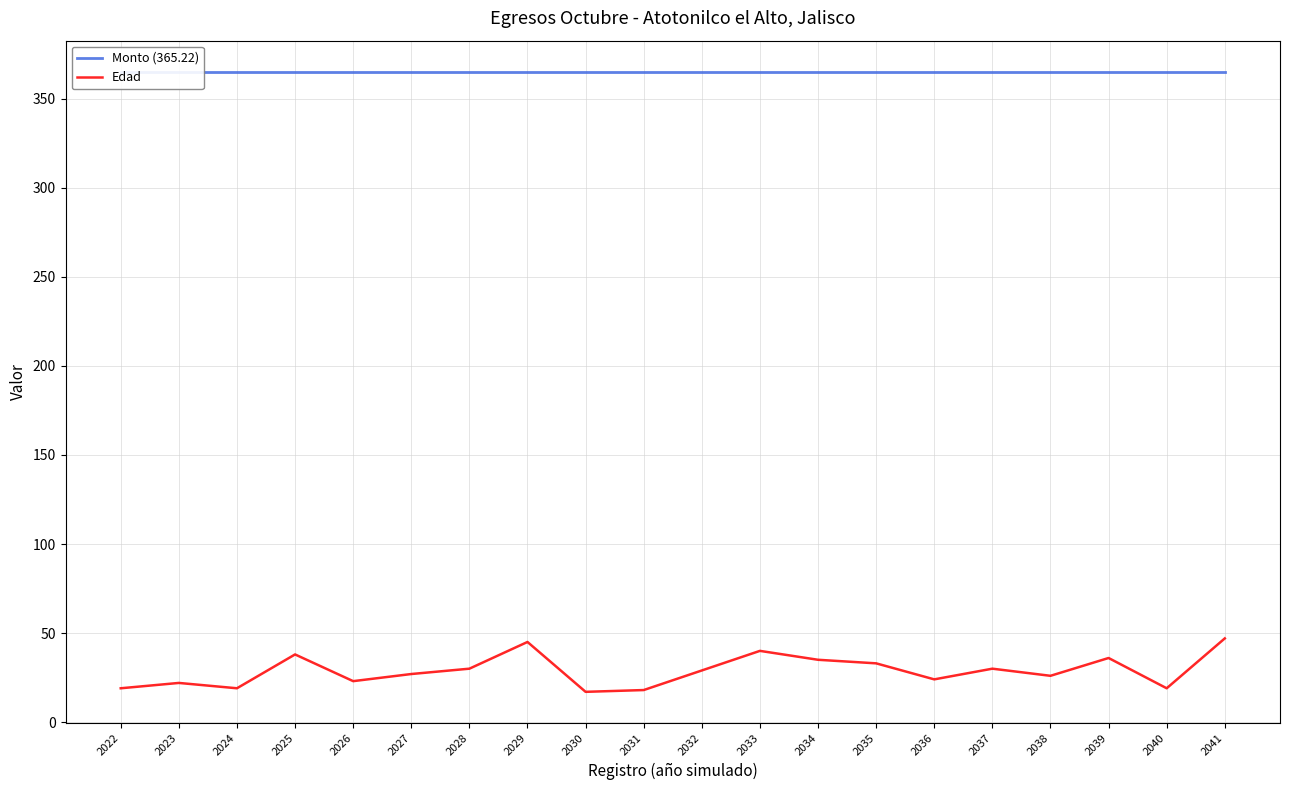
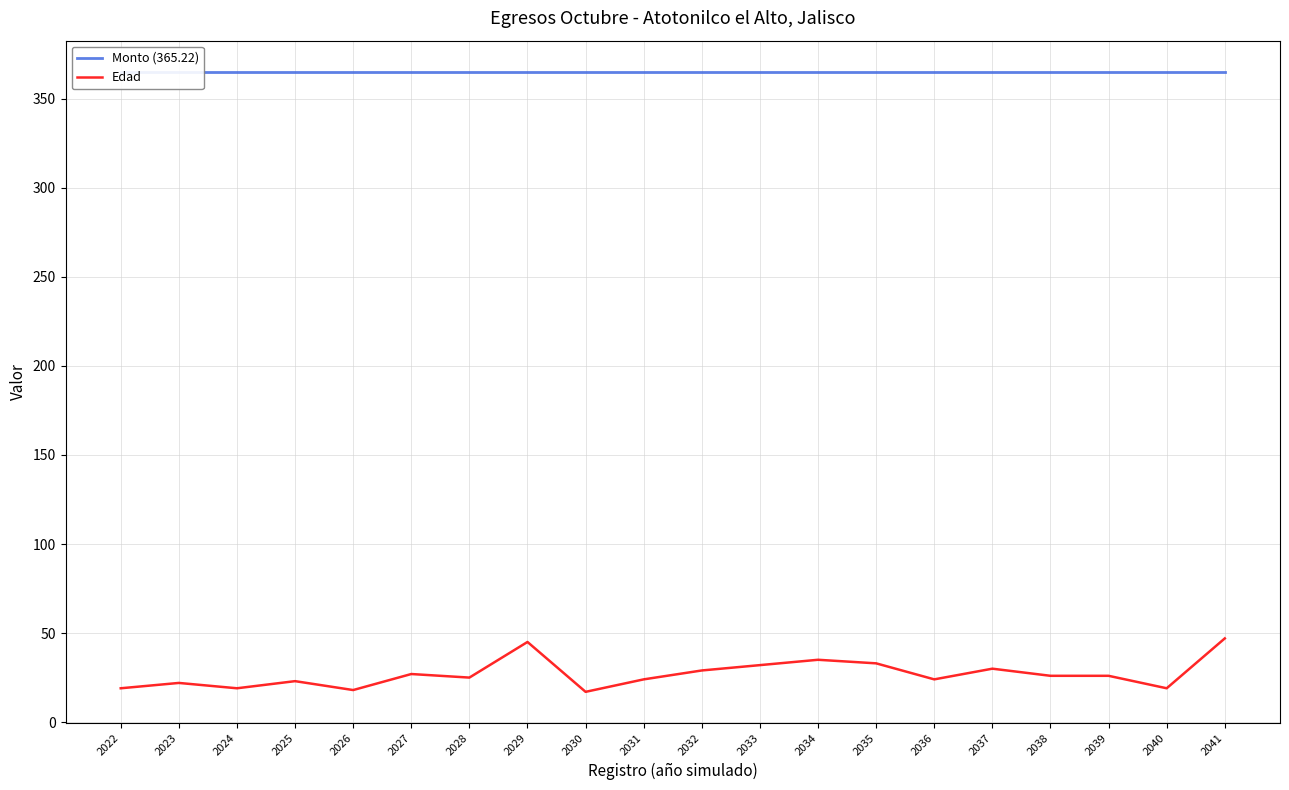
  {
    "Monto (365.22)": {
      "2024": 365,
      "2025": 365,
      "2026": 365,
      "2027": 365,
      "2028": 365,
      "2029": 365,
      "2030": 365,
      "2031": 365,
      "2032": 365,
      "2033": 365,
      "2034": 365,
      "2035": 365,
      "2036": 365,
      "2037": 365,
      "2038": 365,
      "2039": 365,
      "2040": 365,
      "2041": 365
    },
    "Edad": {
      "2022": 19,
      "2023": 22,
      "2024": 19,
-     "2025": 38,
-     "2026": 23,
+     "2025": 23,
+     "2026": 18,
      "2027": 27,
-     "2028": 30,
+     "2028": 25,
      "2029": 45,
      "2030": 17,
-     "2031": 18,
+     "2031": 24,
      "2032": 29,
-     "2033": 40,
+     "2033": 32,
      "2034": 35,
      "2035": 33,
      "2036": 24,
      "2037": 30,
      "2038": 26,
-     "2039": 36,
+     "2039": 26,
      "2040": 19,
      "2041": 47
    }
  }
